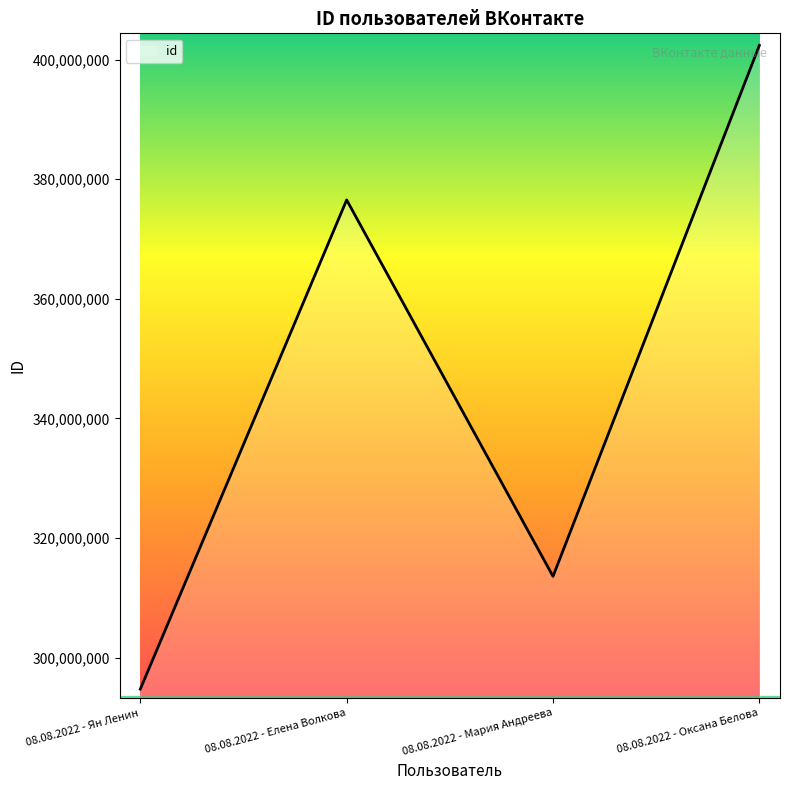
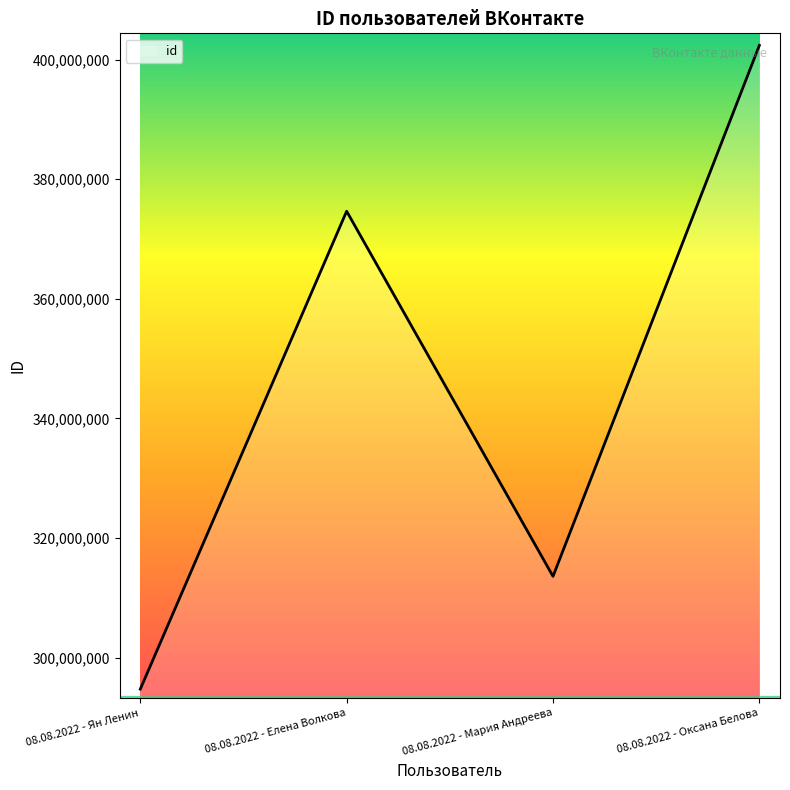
  {
    "08.08.2022 - Ян Ленин": "295,000,000",
-   "08.08.2022 - Елена Волкова": "377,000,000",
+   "08.08.2022 - Елена Волкова": "375,000,000",
    "08.08.2022 - Мария Андреева": "314,000,000",
    "08.08.2022 - Оксана Белова": "402,000,000"
  }
